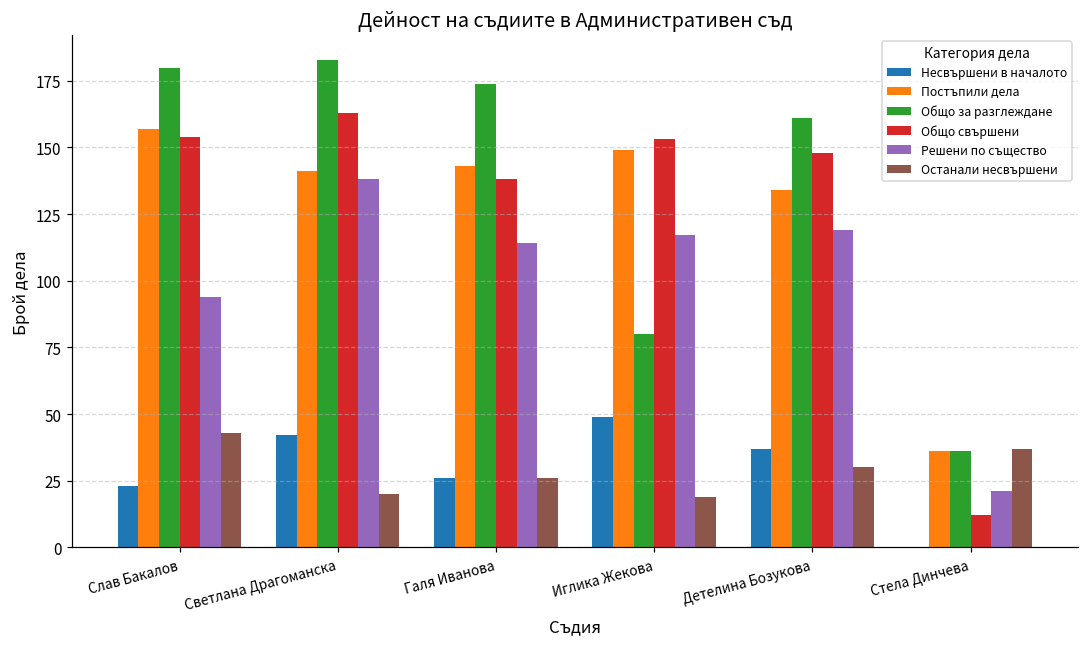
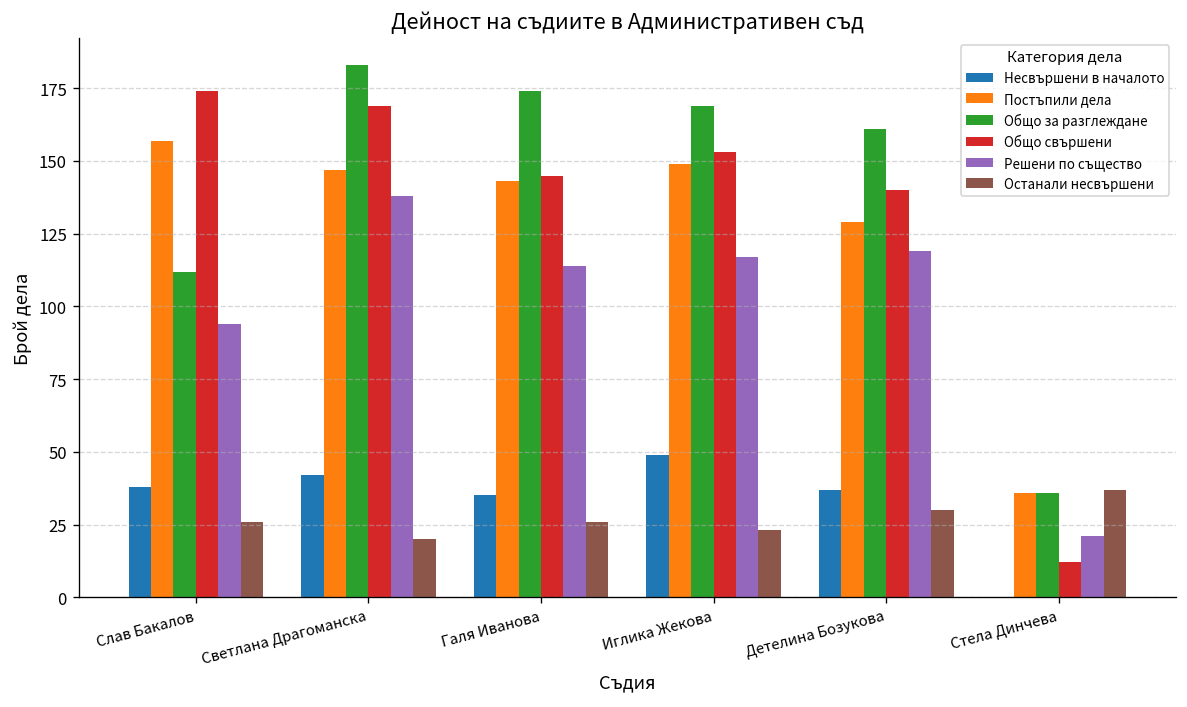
  {
    "Несвършени в началото": {
-     "Слав Бакалов": 23,
+     "Слав Бакалов": 38,
      "Светлана Драгоманска": 42,
-     "Галя Иванова": 26,
+     "Галя Иванова": 35,
      "Иглика Жекова": 49,
      "Детелина Бозукова": 37,
      "Стела Динчева": 0
    },
    "Постъпили дела": {
      "Слав Бакалов": 157,
-     "Светлана Драгоманска": 141,
+     "Светлана Драгоманска": 147,
      "Галя Иванова": 143,
      "Иглика Жекова": 149,
-     "Детелина Бозукова": 134,
+     "Детелина Бозукова": 129,
      "Стела Динчева": 36
    },
    "Общо за разглеждане": {
-     "Слав Бакалов": 180,
+     "Слав Бакалов": 112,
      "Светлана Драгоманска": 183,
      "Галя Иванова": 174,
-     "Иглика Жекова": 80,
+     "Иглика Жекова": 169,
      "Детелина Бозукова": 161,
      "Стела Динчева": 36
    },
    "Общо свършени": {
-     "Слав Бакалов": 154,
-     "Светлана Драгоманска": 163,
-     "Галя Иванова": 138,
+     "Слав Бакалов": 174,
+     "Светлана Драгоманска": 169,
+     "Галя Иванова": 145,
      "Иглика Жекова": 153,
-     "Детелина Бозукова": 148,
+     "Детелина Бозукова": 140,
      "Стела Динчева": 12
    },
    "Решени по същество": {
      "Слав Бакалов": 94,
      "Светлана Драгоманска": 138,
      "Галя Иванова": 114,
      "Иглика Жекова": 117,
      "Детелина Бозукова": 119,
      "Стела Динчева": 21
    },
    "Останали несвършени": {
-     "Слав Бакалов": 43,
+     "Слав Бакалов": 26,
      "Светлана Драгоманска": 20,
      "Галя Иванова": 26,
-     "Иглика Жекова": 19,
+     "Иглика Жекова": 23,
      "Детелина Бозукова": 30,
      "Стела Динчева": 37
    }
  }
